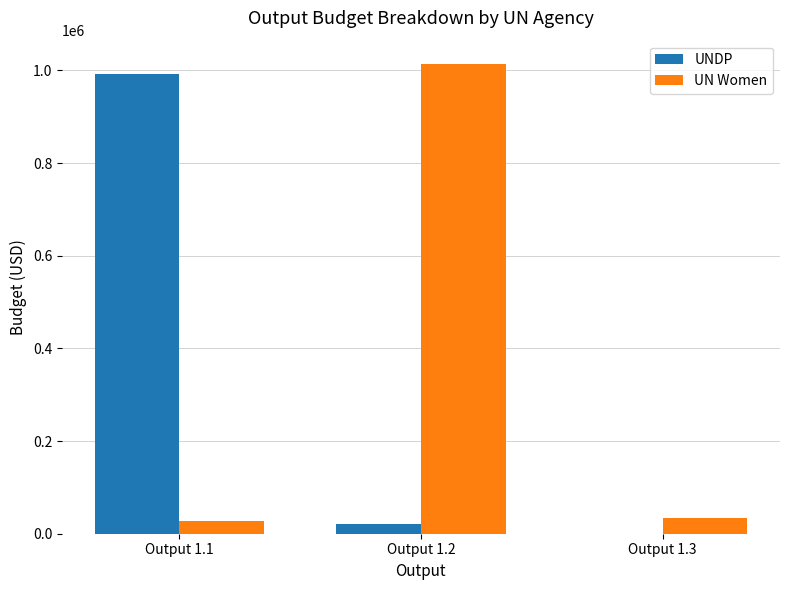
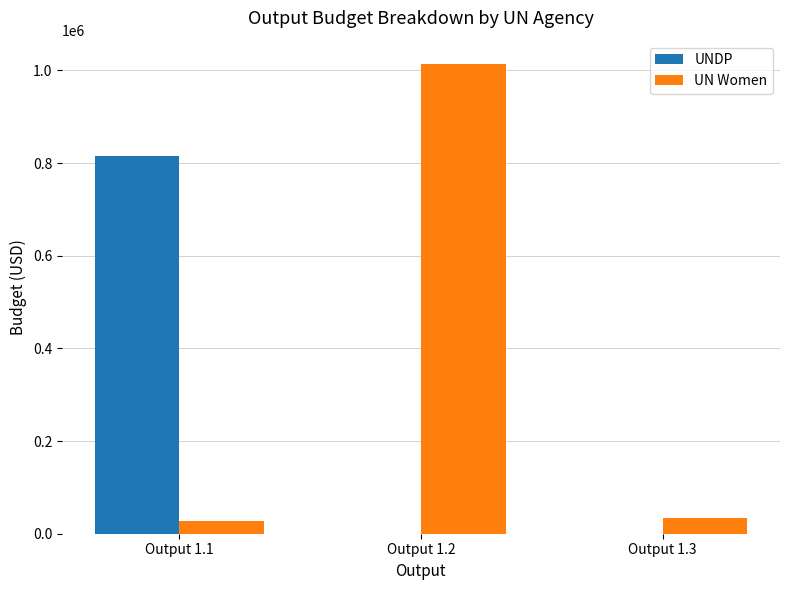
  {
    "UNDP": {
-     "Output 1.1": 990000,
-     "Output 1.2": 20000,
+     "Output 1.1": 810000,
+     "Output 1.2": 0,
      "Output 1.3": 0
    },
    "UN Women": {
      "Output 1.1": 30000,
      "Output 1.2": 1010000,
      "Output 1.3": 30000
    }
  }
